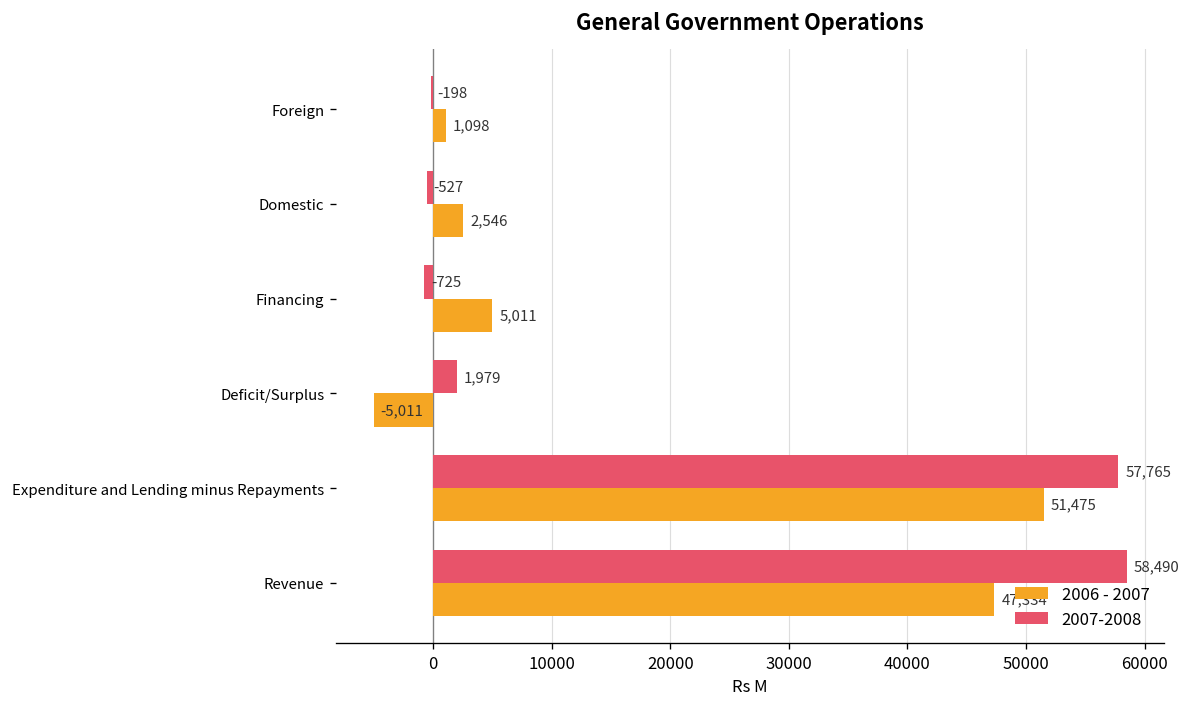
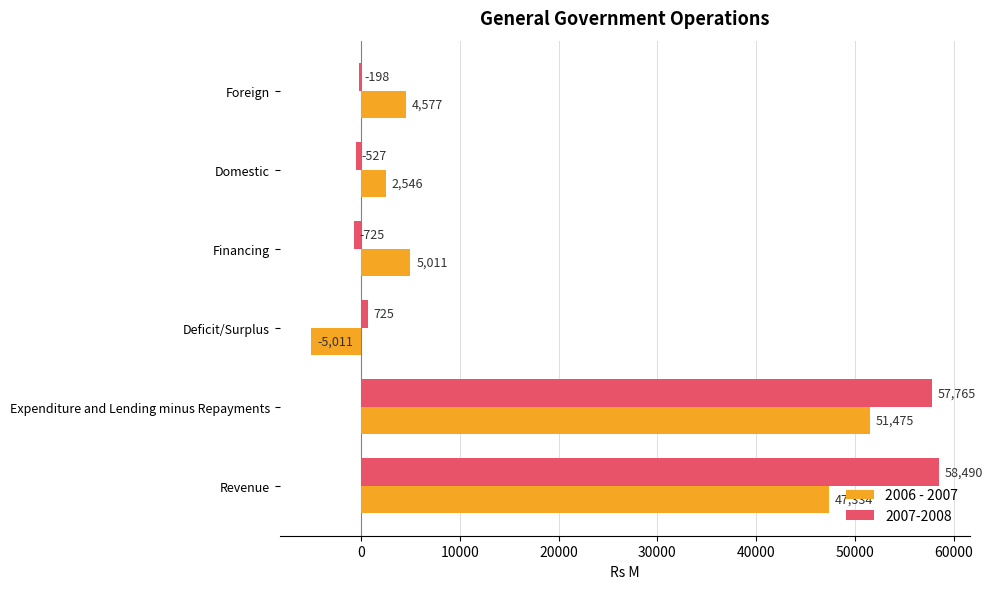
  {
    "2006 - 2007": {
-     "Foreign": "1,098",
+     "Foreign": "4,577",
      "Domestic": "2,546",
      "Financing": "5,011",
      "Deficit/Surplus": "-5,011",
      "Expenditure and Lending minus Repayments": "51,475",
      "Revenue": "47,334"
    },
    "2007-2008": {
      "Foreign": "-198",
      "Domestic": "-527",
      "Financing": "-725",
-     "Deficit/Surplus": "1,979",
+     "Deficit/Surplus": "725",
      "Expenditure and Lending minus Repayments": "57,765",
      "Revenue": "58,490"
    }
  }
